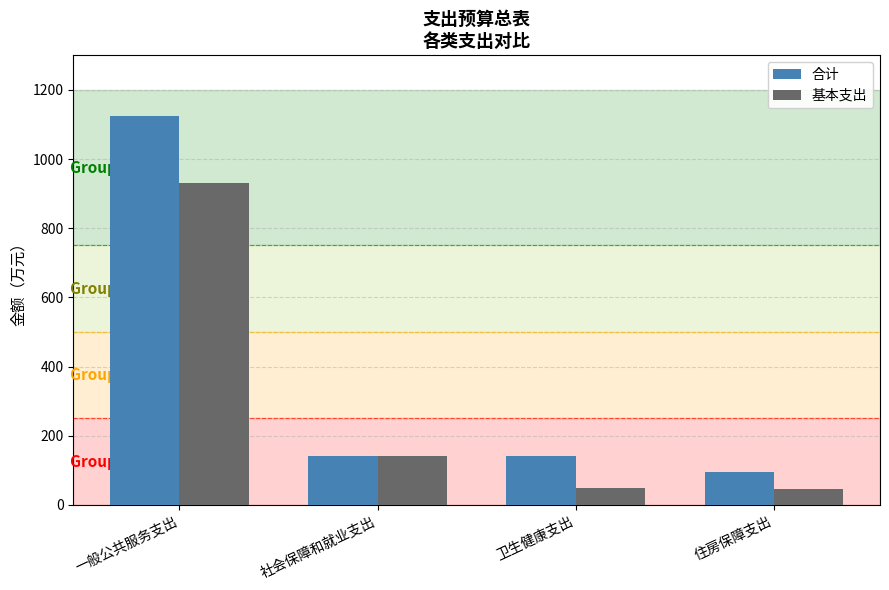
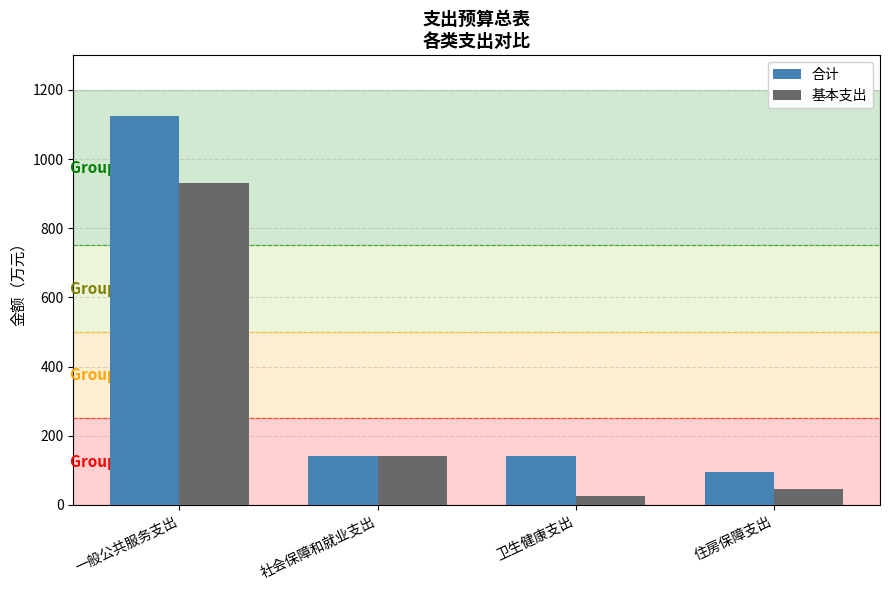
  {
    "合计": {
      "一般公共服务支出": 1120,
      "社会保障和就业支出": 140,
      "卫生健康支出": 140,
      "住房保障支出": 100
    },
    "基本支出": {
      "一般公共服务支出": 930,
      "社会保障和就业支出": 140,
-     "卫生健康支出": 50,
+     "卫生健康支出": 20,
      "住房保障支出": 40
    }
  }
